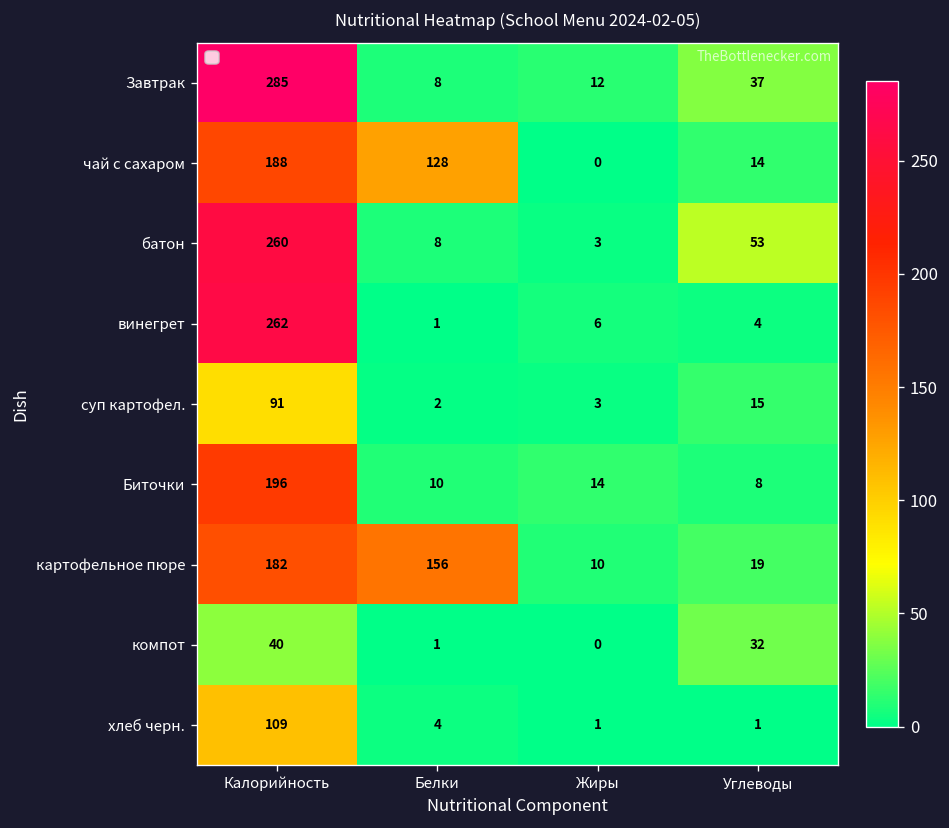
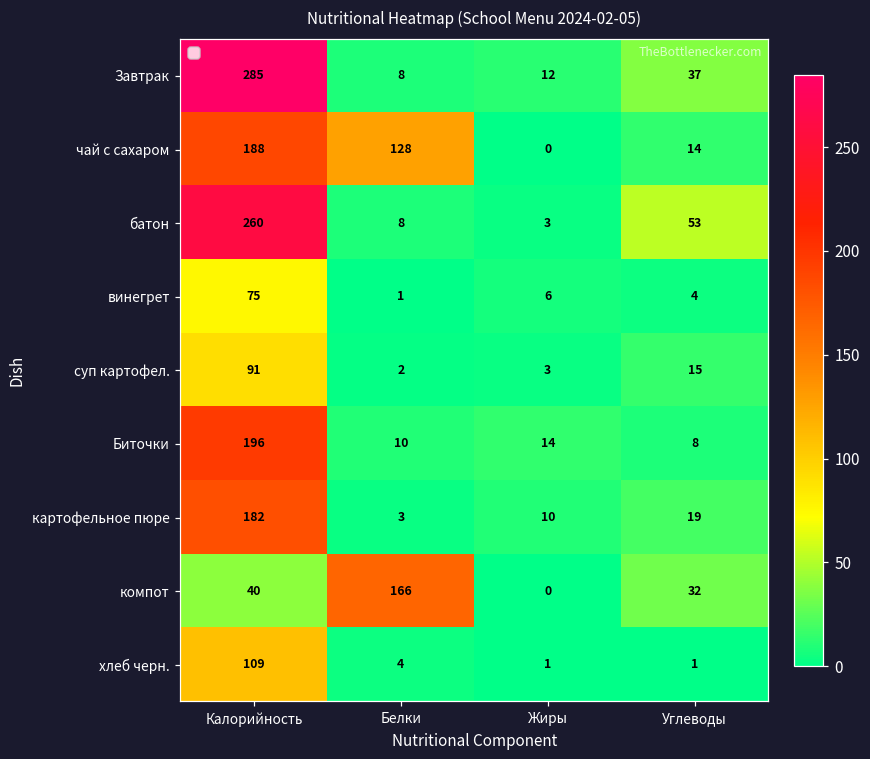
  {
    "Завтрак": {
      "Калорийность": 285,
      "Белки": 8,
      "Жиры": 12
    },
    "чай с сахаром": {
      "Калорийность": 188,
      "Белки": 128,
      "Жиры": 0,
      "Углеводы": 14
    },
    "батон": {
      "Калорийность": 260,
      "Белки": 8,
      "Жиры": 3,
      "Углеводы": 53
    },
    "винегрет": {
-     "Калорийность": 262,
+     "Калорийность": 75,
      "Белки": 1,
      "Жиры": 6,
      "Углеводы": 4
    },
    "суп картофел.": {
      "Калорийность": 91,
      "Белки": 2,
      "Жиры": 3,
      "Углеводы": 15
    },
    "Биточки": {
      "Калорийность": 196,
      "Белки": 10,
      "Жиры": 14,
      "Углеводы": 8
    },
    "картофельное пюре": {
      "Калорийность": 182,
-     "Белки": 156,
+     "Белки": 3,
      "Жиры": 10,
      "Углеводы": 19
    },
    "компот": {
      "Калорийность": 40,
-     "Белки": 1,
+     "Белки": 166,
      "Жиры": 0,
      "Углеводы": 32
    },
    "хлеб черн.": {
      "Калорийность": 109,
      "Белки": 4,
      "Жиры": 1,
      "Углеводы": 1
    }
  }
